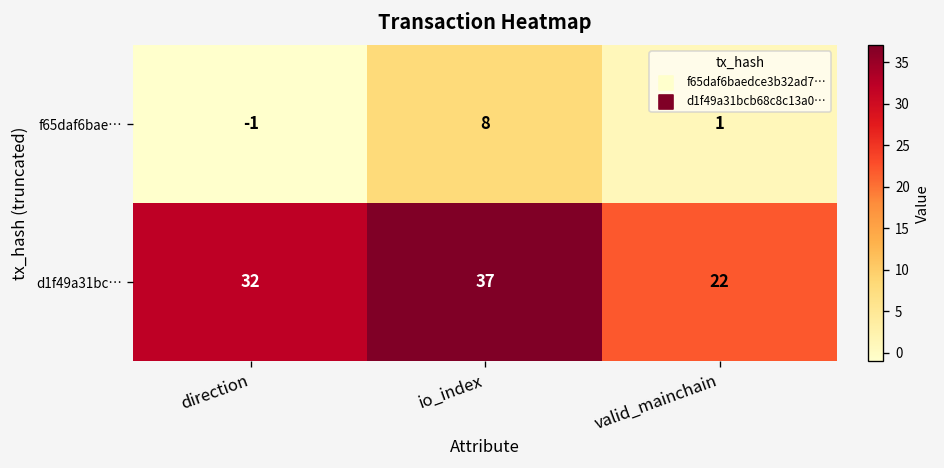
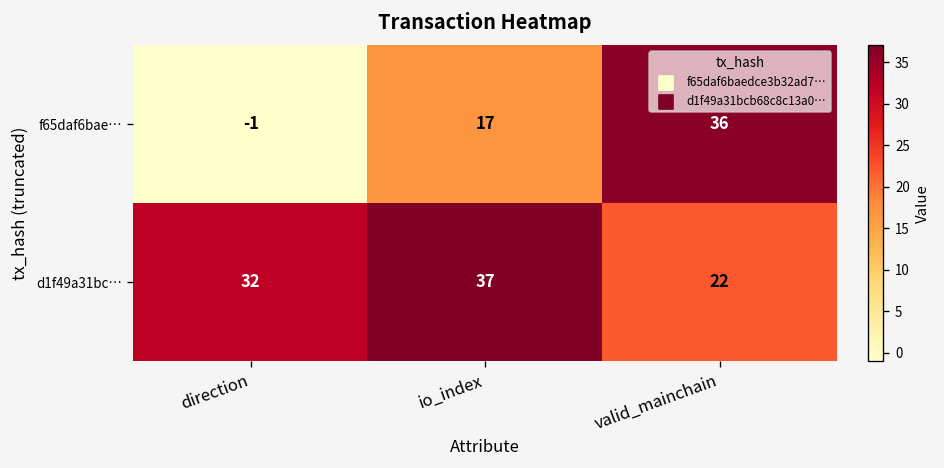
  {
    "f65daf6bae…": {
      "direction": -1,
-     "io_index": 8,
-     "valid_mainchain": 1
+     "io_index": 17,
+     "valid_mainchain": 36
    },
    "d1f49a31bc…": {
      "direction": 32,
      "io_index": 37,
      "valid_mainchain": 22
    }
  }
